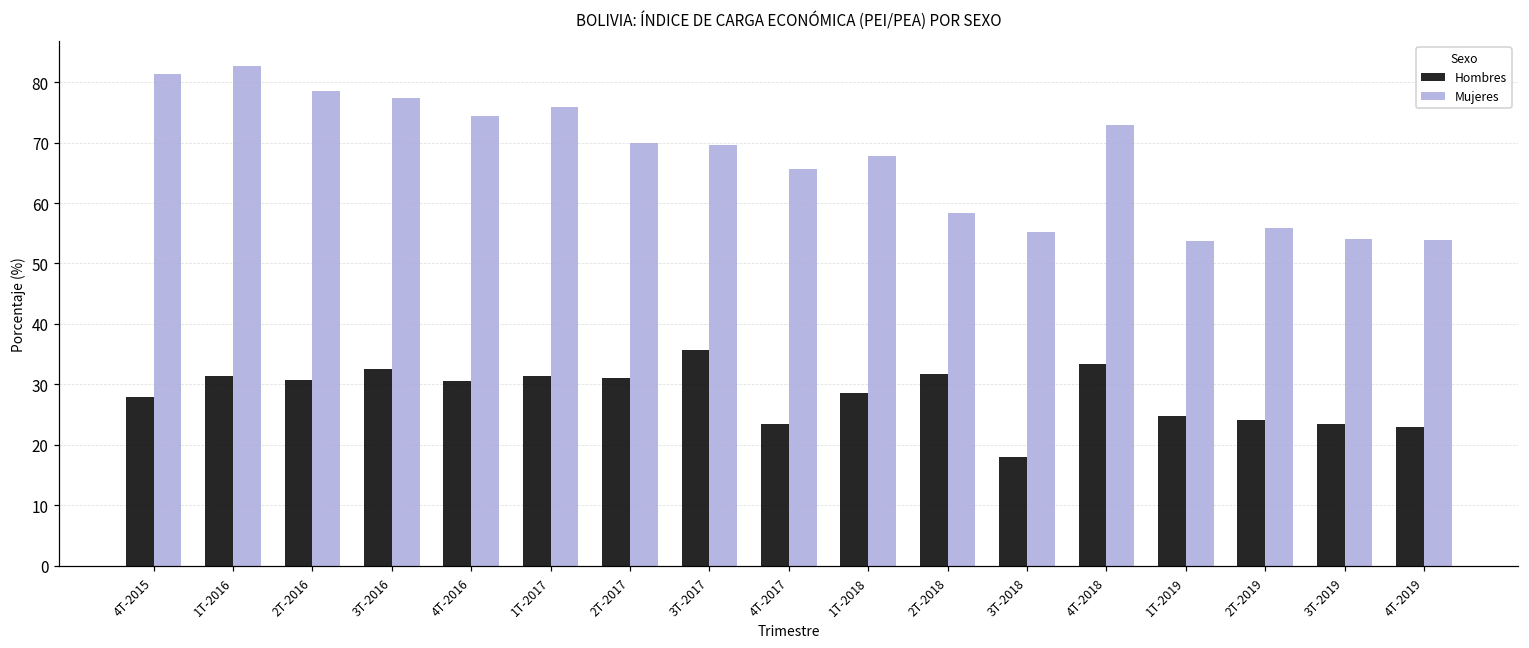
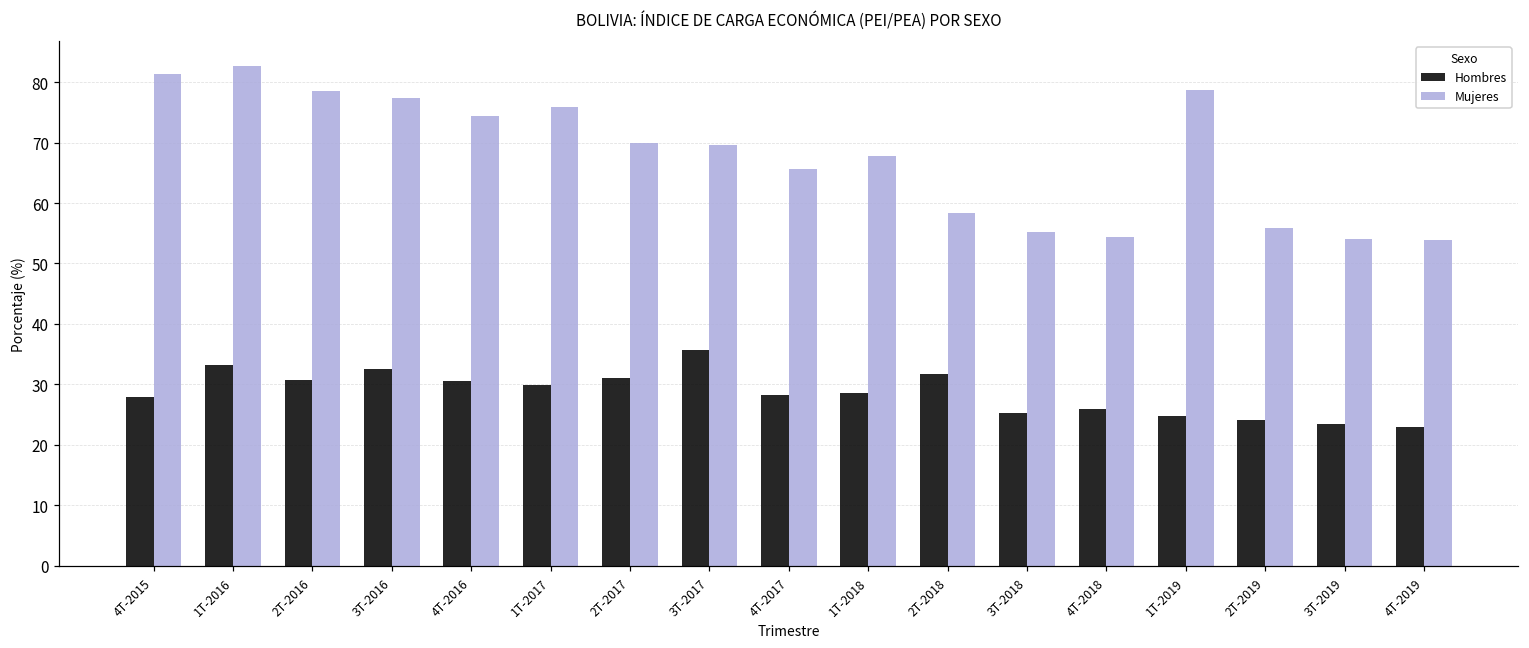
  {
    "Hombres": {
      "4T-2015": 28,
-     "1T-2016": 31,
+     "1T-2016": 33,
      "2T-2016": 31,
      "3T-2016": 33,
      "4T-2016": 31,
-     "1T-2017": 31,
+     "1T-2017": 30,
      "2T-2017": 31,
      "3T-2017": 36,
-     "4T-2017": 23,
+     "4T-2017": 28,
      "1T-2018": 29,
      "2T-2018": 32,
-     "3T-2018": 18,
-     "4T-2018": 33,
+     "3T-2018": 25,
+     "4T-2018": 26,
      "1T-2019": 25,
      "2T-2019": 24,
      "3T-2019": 23,
      "4T-2019": 23
    },
    "Mujeres": {
      "4T-2015": 81,
      "1T-2016": 83,
      "2T-2016": 79,
      "3T-2016": 77,
      "4T-2016": 74,
      "1T-2017": 76,
      "2T-2017": 70,
      "3T-2017": 70,
      "4T-2017": 66,
      "1T-2018": 68,
      "2T-2018": 58,
      "3T-2018": 55,
-     "4T-2018": 73,
-     "1T-2019": 54,
+     "4T-2018": 54,
+     "1T-2019": 79,
      "2T-2019": 56,
      "3T-2019": 54,
      "4T-2019": 54
    }
  }
